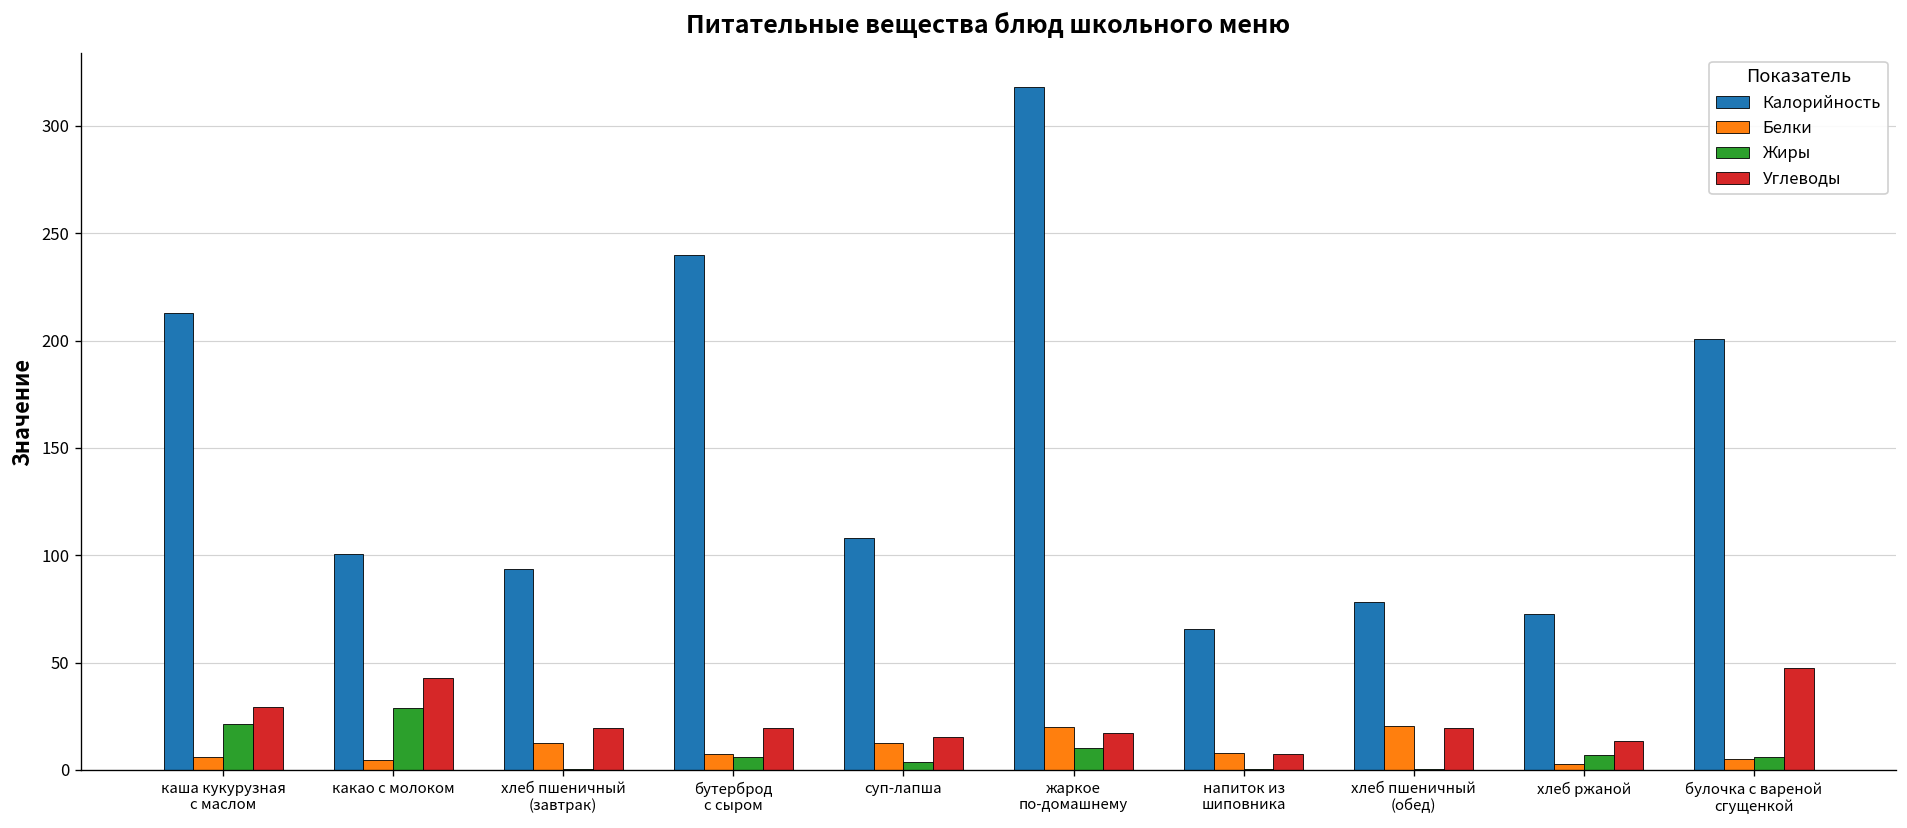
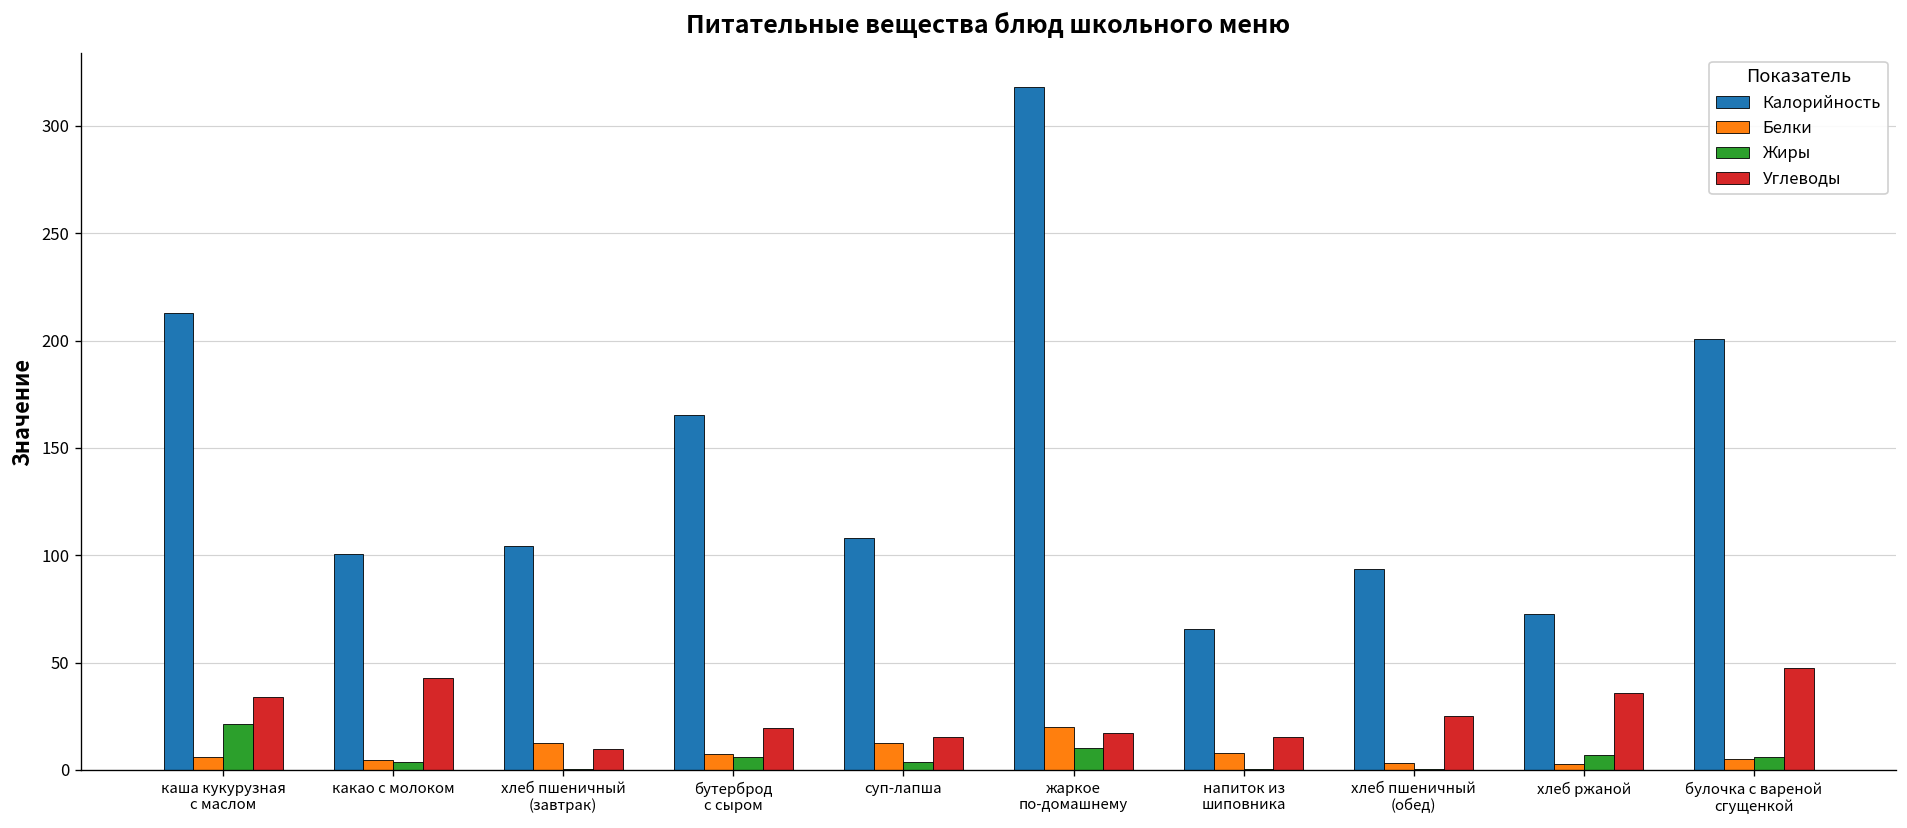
  {
    "Калорийность": {
      "каша кукурузная с маслом": 213,
      "какао с молоком": 100,
-     "хлеб пшеничный (завтрак)": 94,
-     "бутерброд с сыром": 240,
+     "хлеб пшеничный (завтрак)": 104,
+     "бутерброд с сыром": 166,
      "суп-лапша": 108,
      "жаркое по-домашнему": 318,
      "напиток из шиповника": 65,
-     "хлеб пшеничный (обед)": 78,
+     "хлеб пшеничный (обед)": 94,
      "хлеб ржаной": 73,
      "булочка с вареной сгущенкой": 201
    },
    "Белки": {
      "каша кукурузная с маслом": 6,
      "какао с молоком": 5,
      "хлеб пшеничный (завтрак)": 12,
      "бутерброд с сыром": 8,
      "суп-лапша": 13,
      "жаркое по-домашнему": 20,
      "напиток из шиповника": 8,
-     "хлеб пшеничный (обед)": 21,
+     "хлеб пшеничный (обед)": 3,
      "хлеб ржаной": 3,
      "булочка с вареной сгущенкой": 5
    },
    "Жиры": {
      "каша кукурузная с маслом": 21,
-     "какао с молоком": 29,
+     "какао с молоком": 4,
      "бутерброд с сыром": 6,
      "суп-лапша": 4,
      "жаркое по-домашнему": 10,
      "хлеб ржаной": 7,
      "булочка с вареной сгущенкой": 6
    },
    "Углеводы": {
-     "каша кукурузная с маслом": 29,
+     "каша кукурузная с маслом": 34,
      "какао с молоком": 43,
-     "хлеб пшеничный (завтрак)": 20,
+     "хлеб пшеничный (завтрак)": 10,
      "бутерброд с сыром": 20,
      "суп-лапша": 15,
      "жаркое по-домашнему": 17,
-     "напиток из шиповника": 8,
-     "хлеб пшеничный (обед)": 20,
-     "хлеб ржаной": 13,
+     "напиток из шиповника": 15,
+     "хлеб пшеничный (обед)": 25,
+     "хлеб ржаной": 36,
      "булочка с вареной сгущенкой": 47
    }
  }
